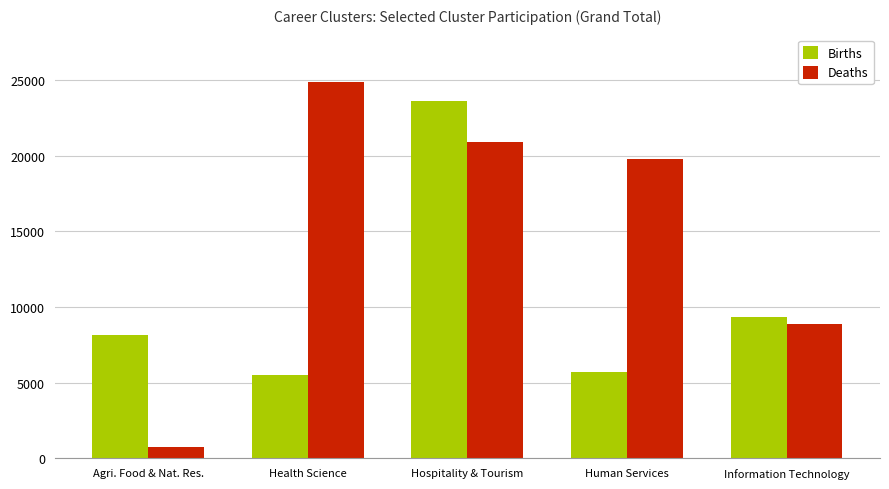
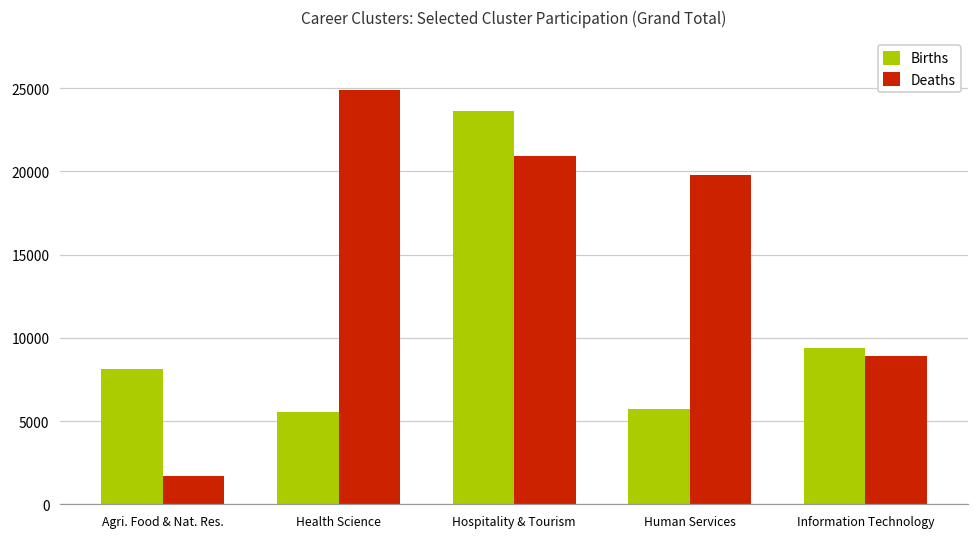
  {
    "Births": {
      "Agri. Food & Nat. Res.": 8100,
      "Health Science": 5500,
      "Hospitality & Tourism": 23600,
      "Human Services": 5700,
      "Information Technology": 9400
    },
    "Deaths": {
-     "Agri. Food & Nat. Res.": 700,
+     "Agri. Food & Nat. Res.": 1700,
      "Health Science": 24900,
      "Hospitality & Tourism": 20900,
      "Human Services": 19800,
      "Information Technology": 8900
    }
  }
